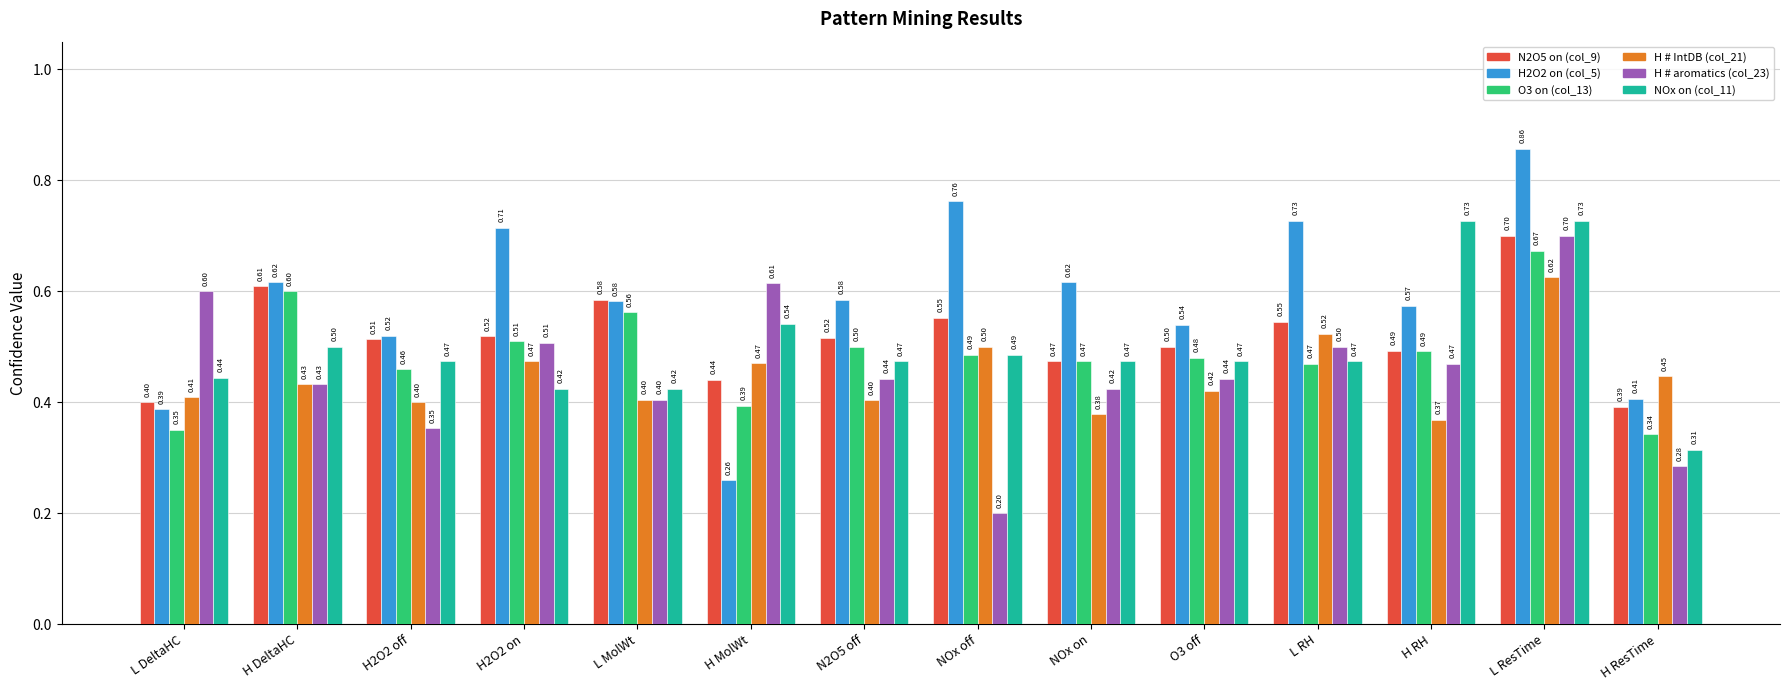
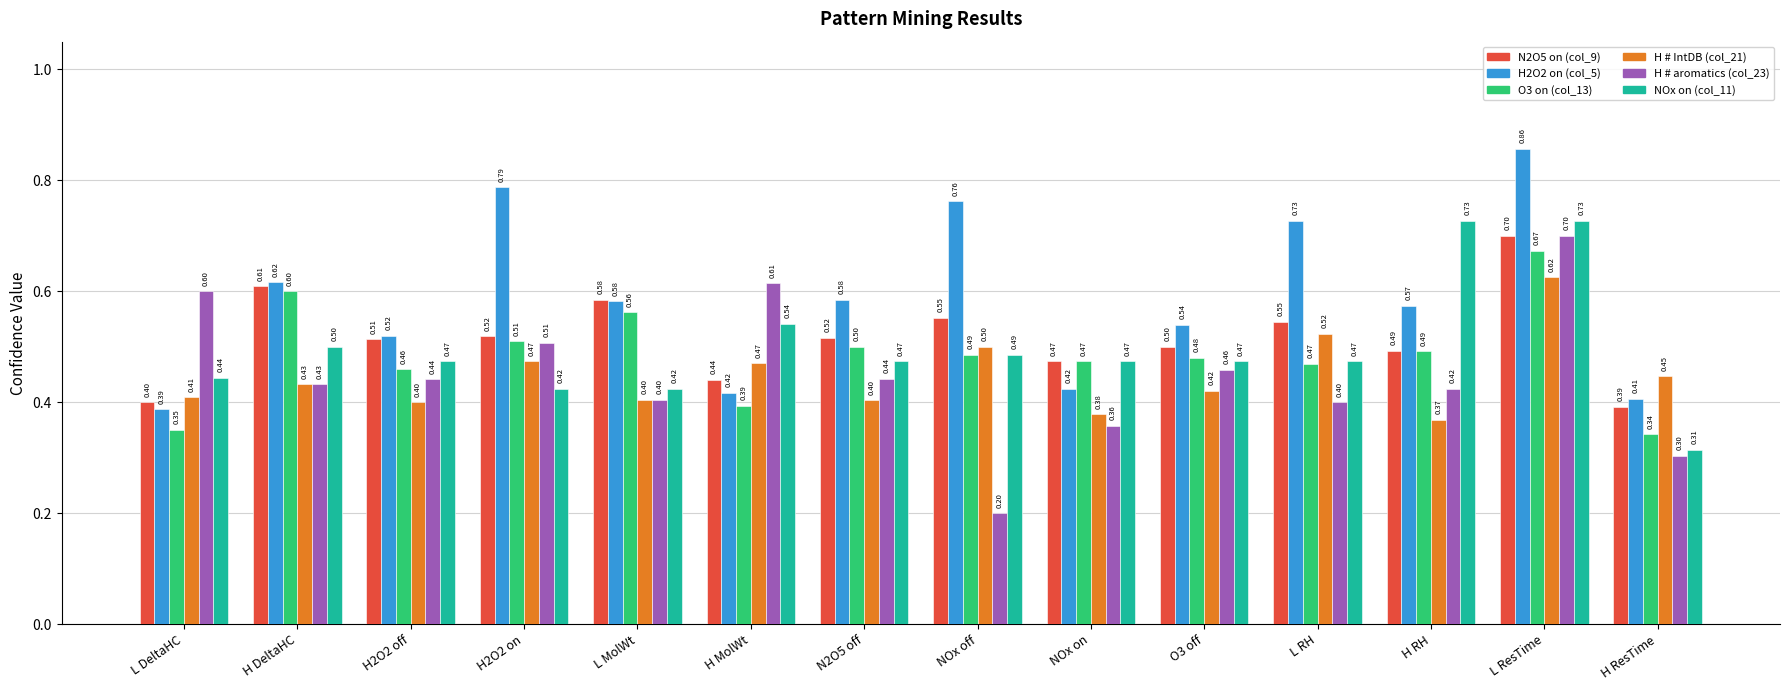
  {
    "H2O2 on (col_5)": {
      "L DeltaHC": 0.39,
      "H DeltaHC": 0.62,
      "H2O2 off": 0.52,
-     "H2O2 on": 0.71,
+     "H2O2 on": 0.79,
      "L MolWt": 0.58,
-     "H MolWt": 0.26,
+     "H MolWt": 0.42,
      "N2O5 off": 0.58,
      "NOx off": 0.76,
-     "NOx on": 0.62,
+     "NOx on": 0.42,
      "O3 off": 0.54,
      "L RH": 0.73,
      "H RH": 0.57,
      "L ResTime": 0.86,
      "H ResTime": 0.41
    },
    "H # aromatics (col_23)": {
      "L DeltaHC": 0.60,
      "H DeltaHC": 0.43,
-     "H2O2 off": 0.35,
+     "H2O2 off": 0.44,
      "H2O2 on": 0.51,
      "L MolWt": 0.40,
      "H MolWt": 0.61,
      "N2O5 off": 0.44,
      "NOx off": 0.20,
-     "NOx on": 0.42,
-     "O3 off": 0.44,
-     "L RH": 0.50,
-     "H RH": 0.47,
+     "NOx on": 0.36,
+     "O3 off": 0.46,
+     "L RH": 0.40,
+     "H RH": 0.42,
      "L ResTime": 0.70,
-     "H ResTime": 0.28
+     "H ResTime": 0.30
    }
  }
